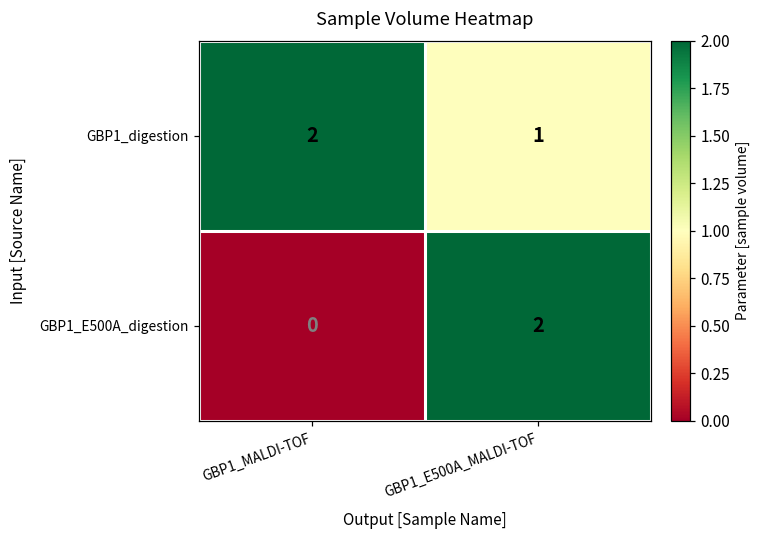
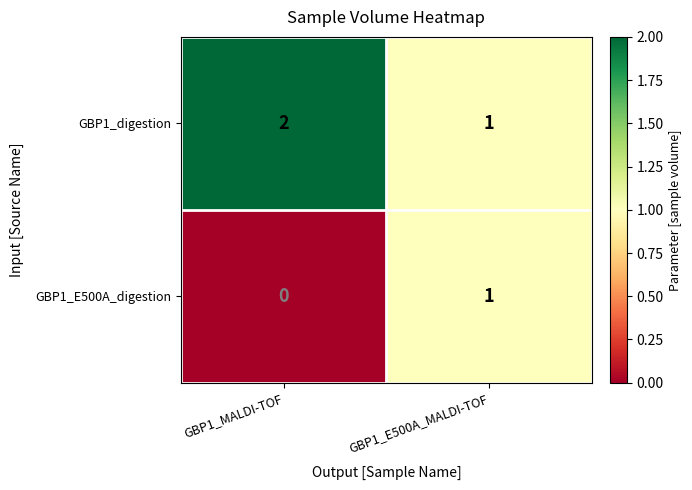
  {
    "GBP1_digestion": {
      "GBP1_MALDI-TOF": 2,
      "GBP1_E500A_MALDI-TOF": 1
    },
    "GBP1_E500A_digestion": {
      "GBP1_MALDI-TOF": 0,
-     "GBP1_E500A_MALDI-TOF": 2
+     "GBP1_E500A_MALDI-TOF": 1
    }
  }
